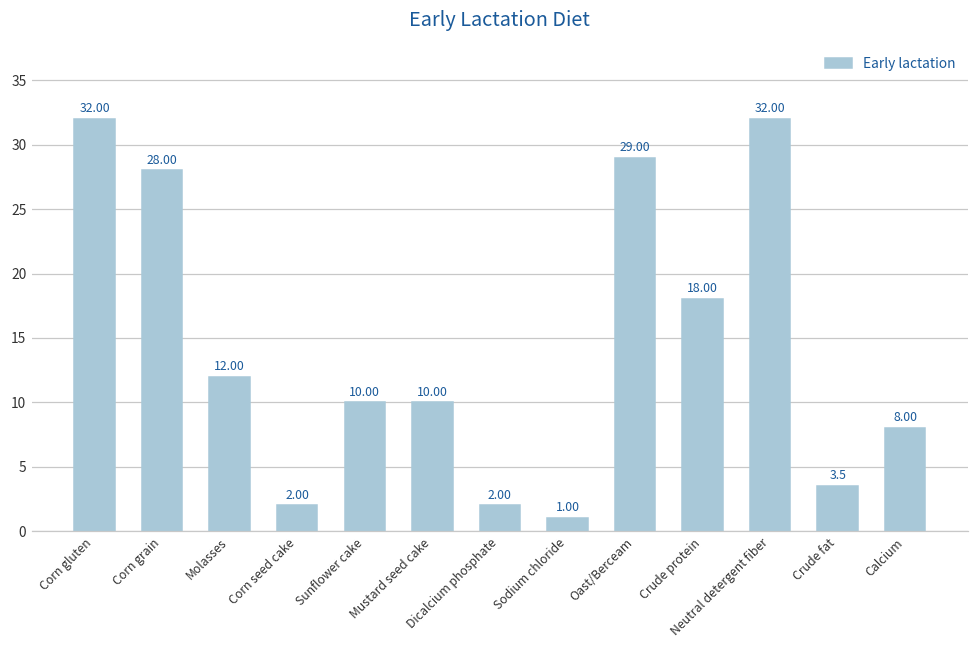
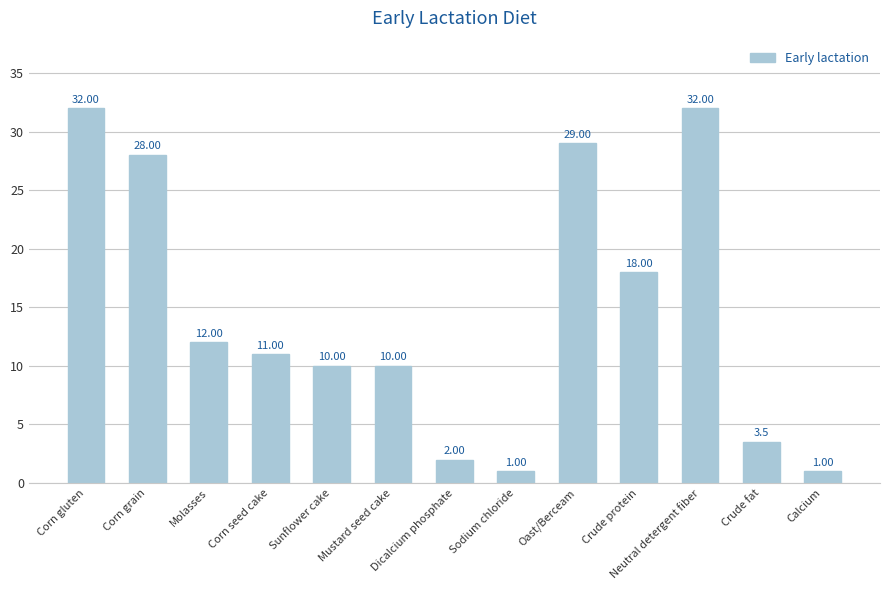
  {
    "Corn gluten": 32.00,
    "Corn grain": 28.00,
    "Molasses": 12.00,
-   "Corn seed cake": 2.00,
+   "Corn seed cake": 11.00,
    "Sunflower cake": 10.00,
    "Mustard seed cake": 10.00,
    "Dicalcium phosphate": 2.00,
    "Sodium chloride": 1.00,
    "Oast/Berceam": 29.00,
    "Crude protein": 18.00,
    "Neutral detergent fiber": 32.00,
    "Crude fat": 3.5,
-   "Calcium": 8.00
+   "Calcium": 1.00
  }
